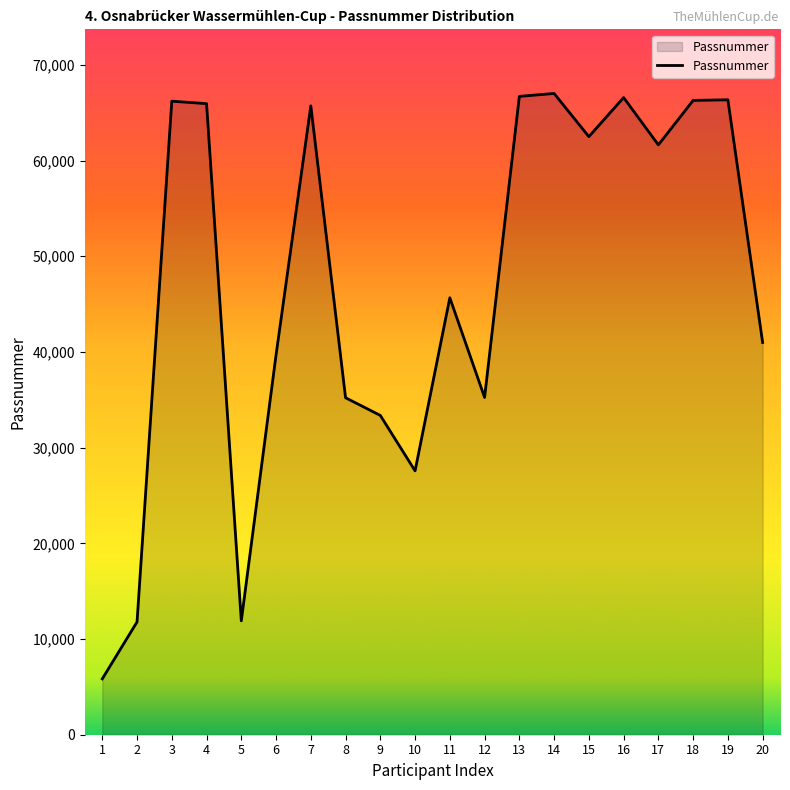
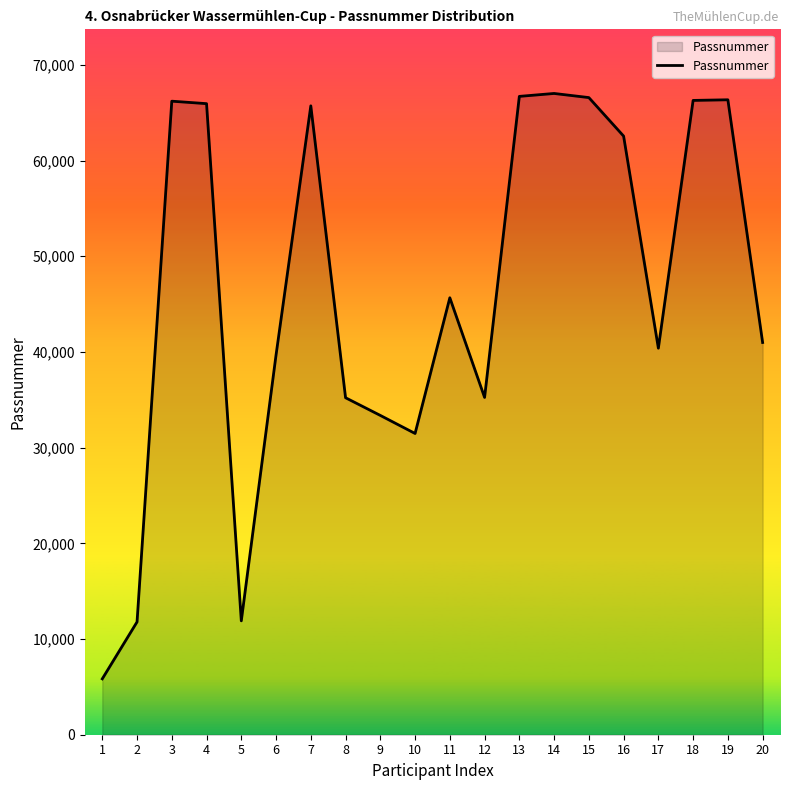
  {
    "1": "6,000",
    "2": "12,000",
    "3": "66,000",
    "4": "66,000",
    "5": "12,000",
    "6": "40,000",
    "7": "66,000",
    "8": "35,000",
    "9": "33,000",
-   "10": "28,000",
+   "10": "31,000",
    "11": "46,000",
    "12": "35,000",
    "13": "67,000",
    "14": "67,000",
-   "15": "62,000",
-   "16": "67,000",
-   "17": "62,000",
+   "15": "67,000",
+   "16": "63,000",
+   "17": "40,000",
    "18": "66,000",
    "19": "66,000",
    "20": "41,000"
  }
